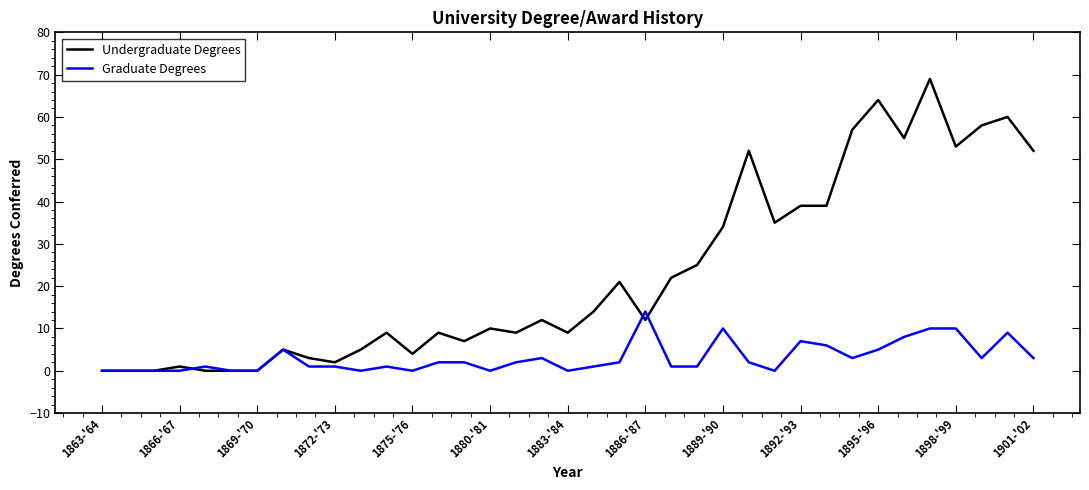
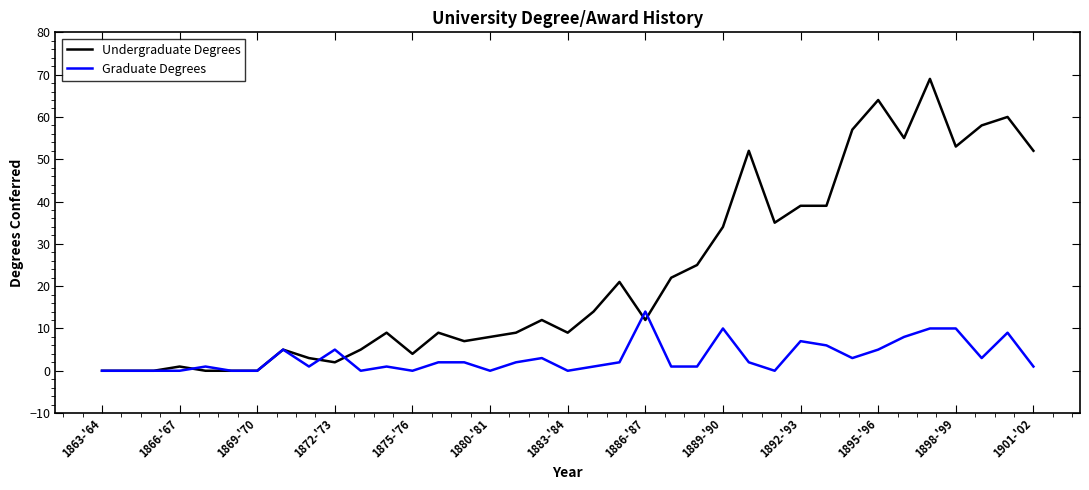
  {
    "Undergraduate Degrees": {
      "1866-'67": 1,
      "1872-'73": 2,
      "1875-'76": 4,
-     "1880-'81": 10,
+     "1880-'81": 8,
      "1883-'84": 9,
      "1886-'87": 12,
      "1889-'90": 34,
      "1892-'93": 39,
      "1895-'96": 64,
      "1898-'99": 53,
      "1901-'02": 52
    },
    "Graduate Degrees": {
      "1866-'67": 0,
-     "1872-'73": 1,
+     "1872-'73": 5,
      "1875-'76": 0,
      "1880-'81": 0,
      "1883-'84": 0,
      "1886-'87": 14,
      "1889-'90": 10,
      "1892-'93": 7,
      "1895-'96": 5,
      "1898-'99": 10,
-     "1901-'02": 3
+     "1901-'02": 1
    }
  }
